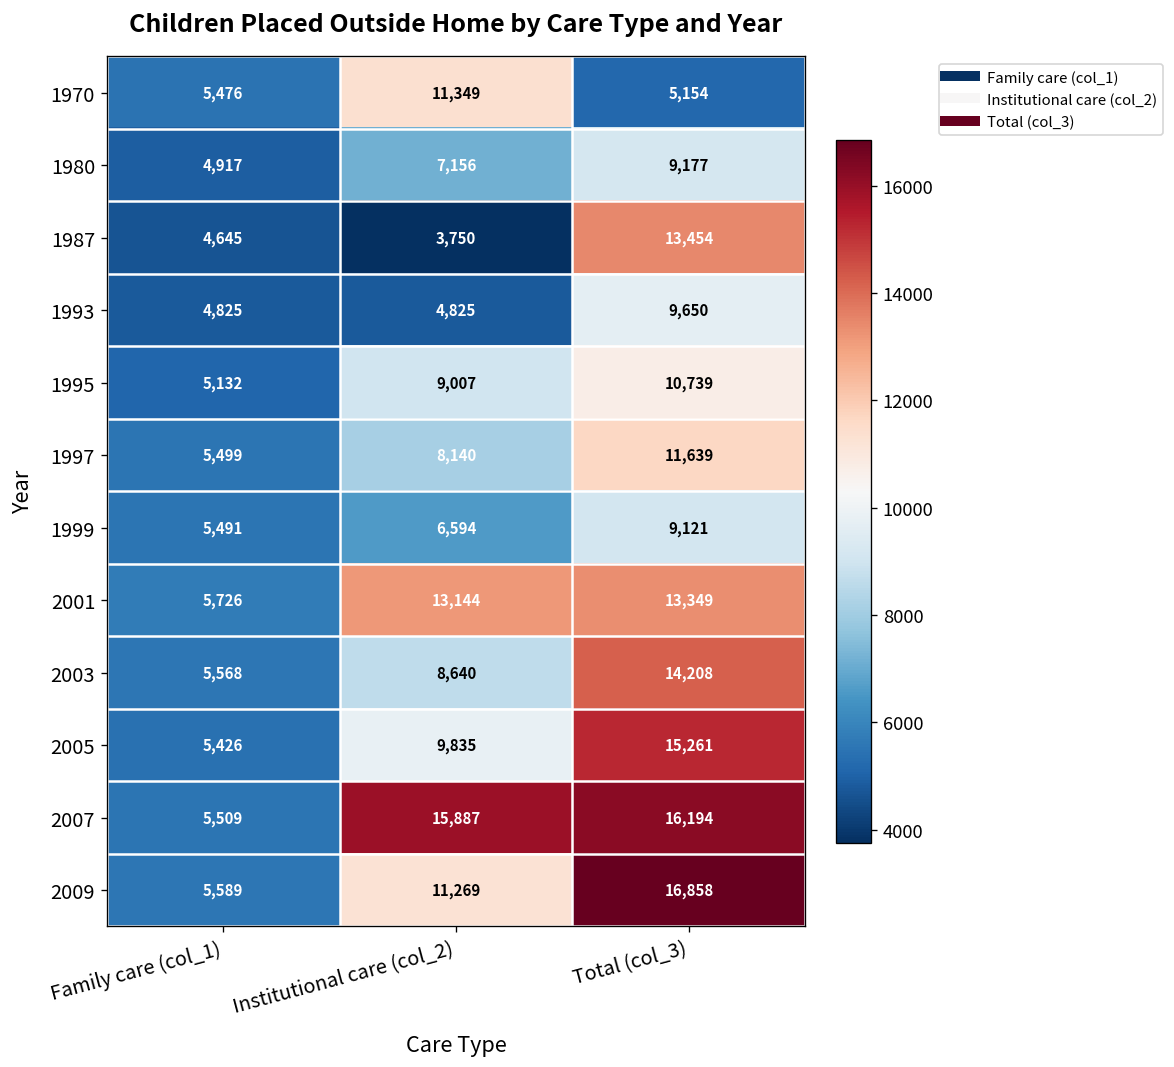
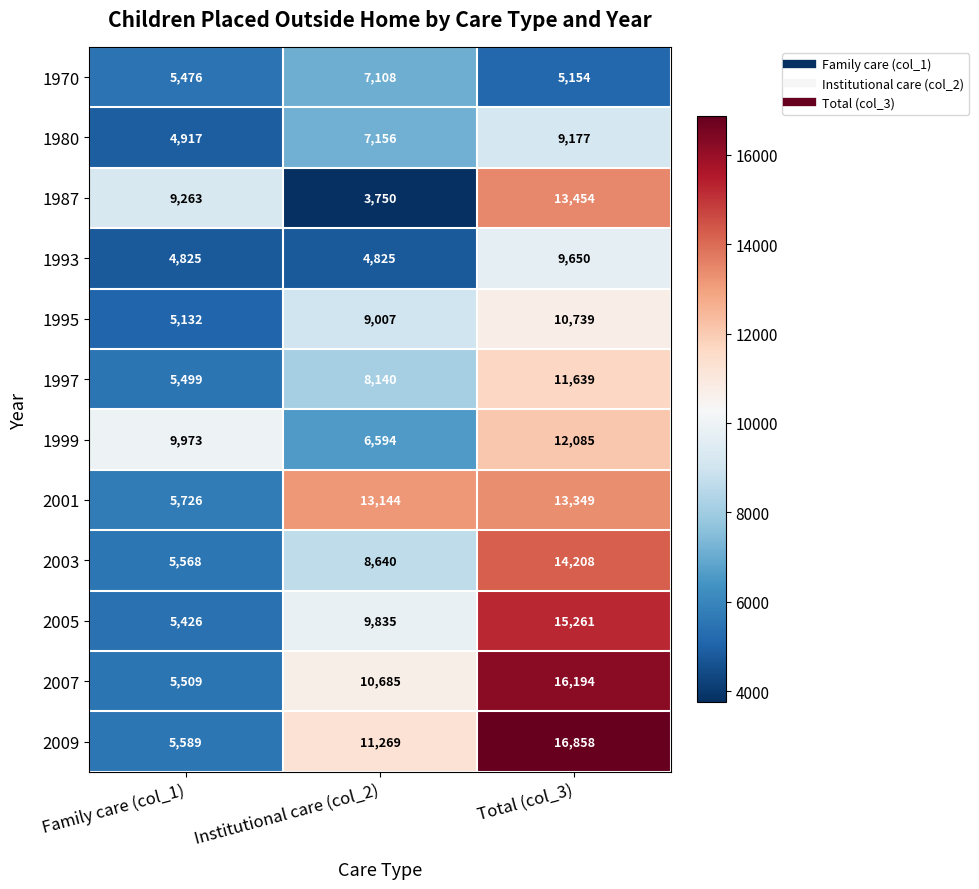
  {
    "1970": {
      "Family care (col_1)": "5,476",
-     "Institutional care (col_2)": "11,349",
+     "Institutional care (col_2)": "7,108",
      "Total (col_3)": "5,154"
    },
    "1980": {
      "Family care (col_1)": "4,917",
      "Institutional care (col_2)": "7,156",
      "Total (col_3)": "9,177"
    },
    "1987": {
-     "Family care (col_1)": "4,645",
+     "Family care (col_1)": "9,263",
      "Institutional care (col_2)": "3,750",
      "Total (col_3)": "13,454"
    },
    "1993": {
      "Family care (col_1)": "4,825",
      "Institutional care (col_2)": "4,825",
      "Total (col_3)": "9,650"
    },
    "1995": {
      "Family care (col_1)": "5,132",
      "Institutional care (col_2)": "9,007",
      "Total (col_3)": "10,739"
    },
    "1997": {
      "Family care (col_1)": "5,499",
      "Institutional care (col_2)": "8,140",
      "Total (col_3)": "11,639"
    },
    "1999": {
-     "Family care (col_1)": "5,491",
+     "Family care (col_1)": "9,973",
      "Institutional care (col_2)": "6,594",
-     "Total (col_3)": "9,121"
+     "Total (col_3)": "12,085"
    },
    "2001": {
      "Family care (col_1)": "5,726",
      "Institutional care (col_2)": "13,144",
      "Total (col_3)": "13,349"
    },
    "2003": {
      "Family care (col_1)": "5,568",
      "Institutional care (col_2)": "8,640",
      "Total (col_3)": "14,208"
    },
    "2005": {
      "Family care (col_1)": "5,426",
      "Institutional care (col_2)": "9,835",
      "Total (col_3)": "15,261"
    },
    "2007": {
      "Family care (col_1)": "5,509",
-     "Institutional care (col_2)": "15,887",
+     "Institutional care (col_2)": "10,685",
      "Total (col_3)": "16,194"
    },
    "2009": {
      "Family care (col_1)": "5,589",
      "Institutional care (col_2)": "11,269",
      "Total (col_3)": "16,858"
    }
  }
